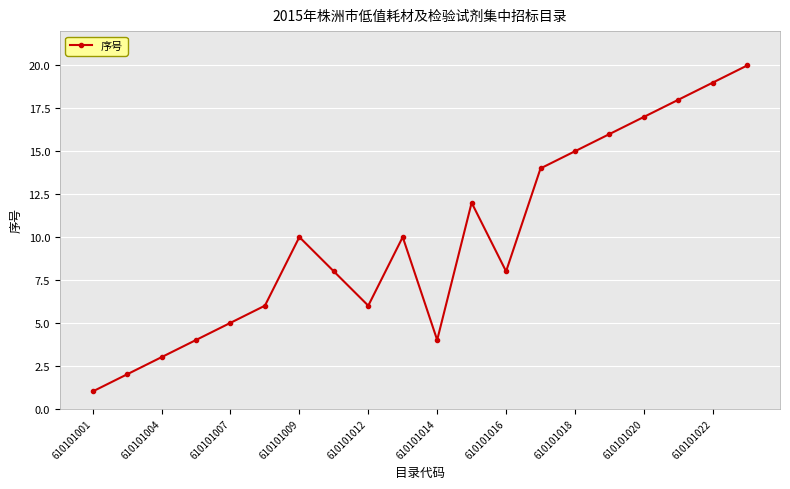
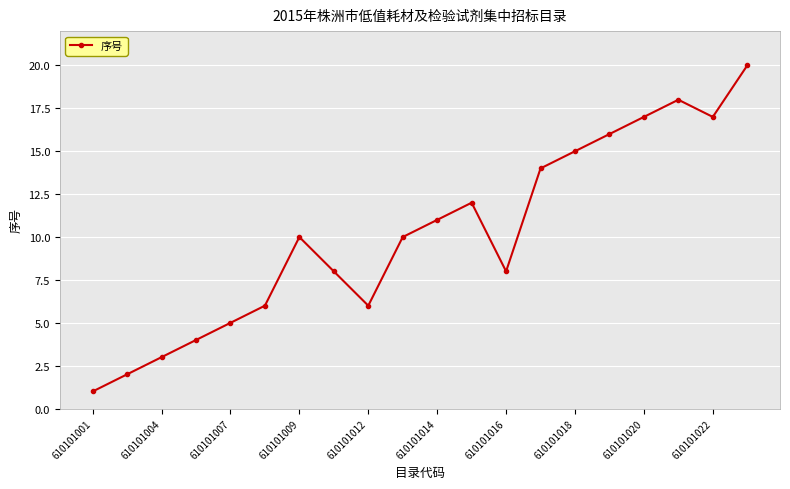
  {
    "610101001": 1,
    "610101004": 3,
    "610101007": 5,
    "610101009": 10,
    "610101012": 6,
-   "610101014": 4,
+   "610101014": 11,
    "610101016": 8,
    "610101018": 15,
    "610101020": 17,
-   "610101022": 19
+   "610101022": 17
  }
